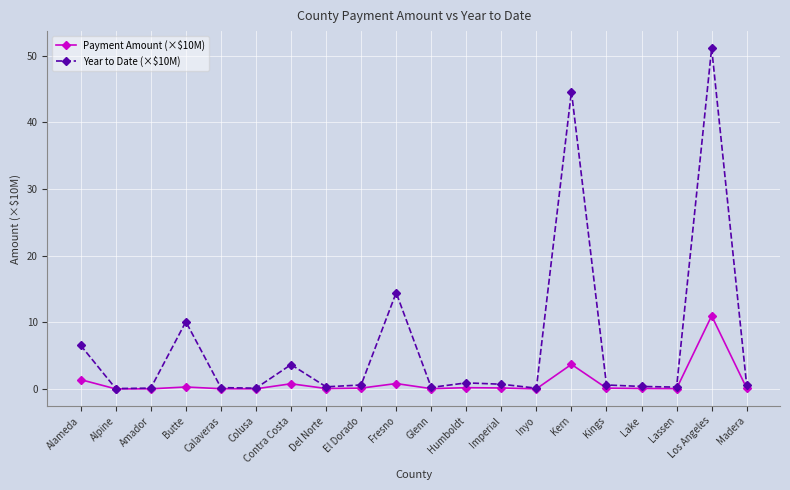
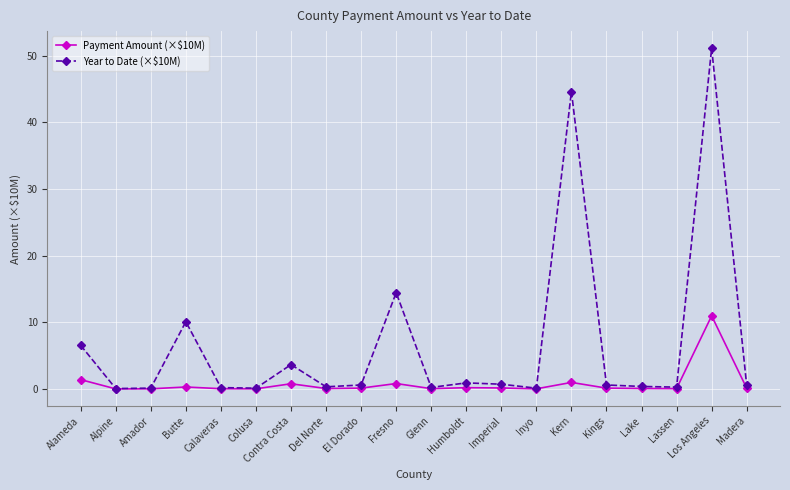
  {
    "Payment Amount (×$10M)": {
      "Alameda": 1,
      "Butte": 0,
      "Contra Costa": 1,
      "El Dorado": 0,
      "Fresno": 1,
      "Humboldt": 0,
      "Imperial": 0,
-     "Kern": 4,
+     "Kern": 1,
      "Kings": 0,
      "Los Angeles": 11,
      "Madera": 0
    },
    "Year to Date (×$10M)": {
      "Alameda": 7,
      "Butte": 10,
      "Contra Costa": 4,
      "El Dorado": 1,
      "Fresno": 14,
      "Humboldt": 1,
      "Imperial": 1,
      "Kern": 45,
      "Kings": 1,
      "Los Angeles": 51,
      "Madera": 1
    }
  }
